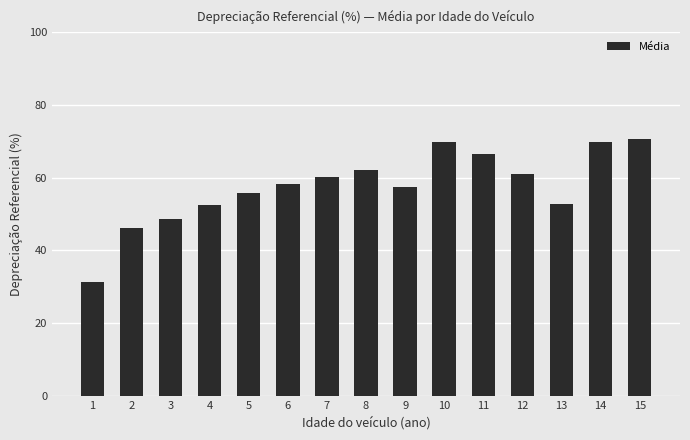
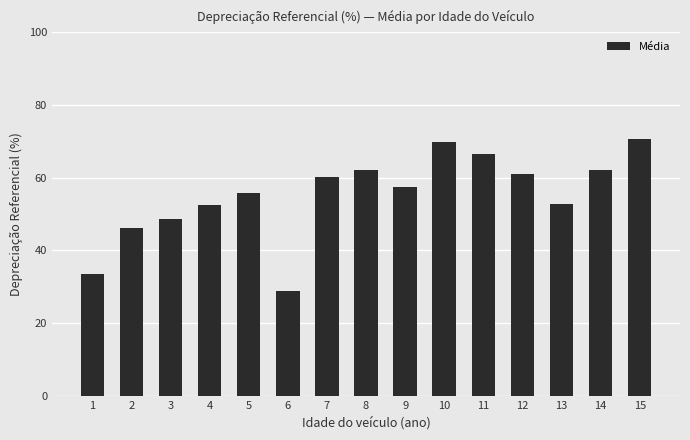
  {
-   "1": 31,
+   "1": 34,
    "2": 46,
    "3": 49,
    "4": 53,
    "5": 56,
-   "6": 58,
+   "6": 29,
    "7": 60,
    "8": 62,
    "9": 57,
    "10": 70,
    "11": 66,
    "12": 61,
    "13": 53,
-   "14": 70,
+   "14": 62,
    "15": 71
  }
